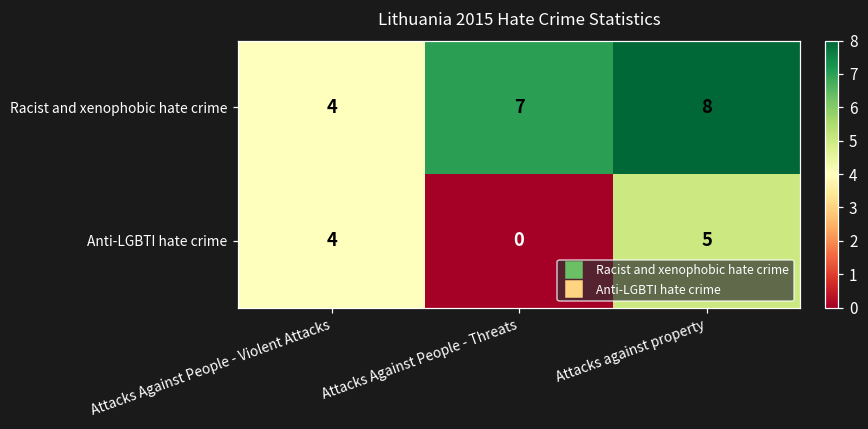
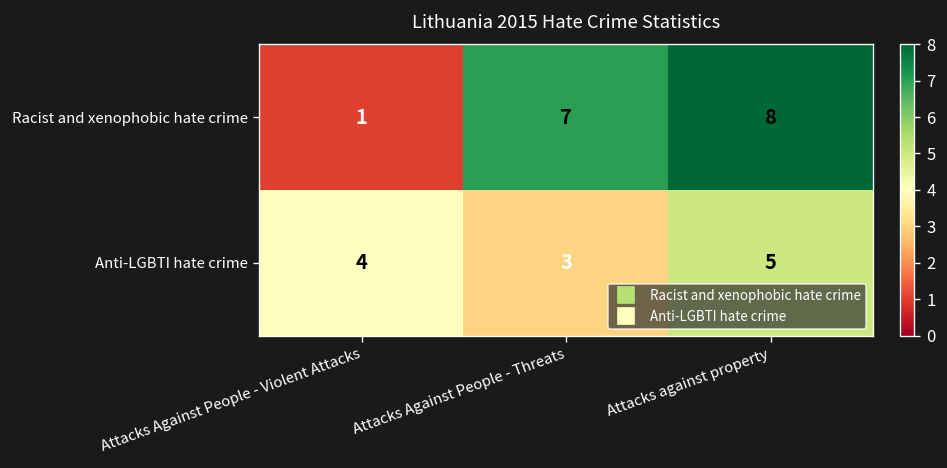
  {
    "Racist and xenophobic hate crime": {
-     "Attacks Against People - Violent Attacks": 4,
+     "Attacks Against People - Violent Attacks": 1,
      "Attacks Against People - Threats": 7,
      "Attacks against property": 8
    },
    "Anti-LGBTI hate crime": {
      "Attacks Against People - Violent Attacks": 4,
-     "Attacks Against People - Threats": 0,
+     "Attacks Against People - Threats": 3,
      "Attacks against property": 5
    }
  }
